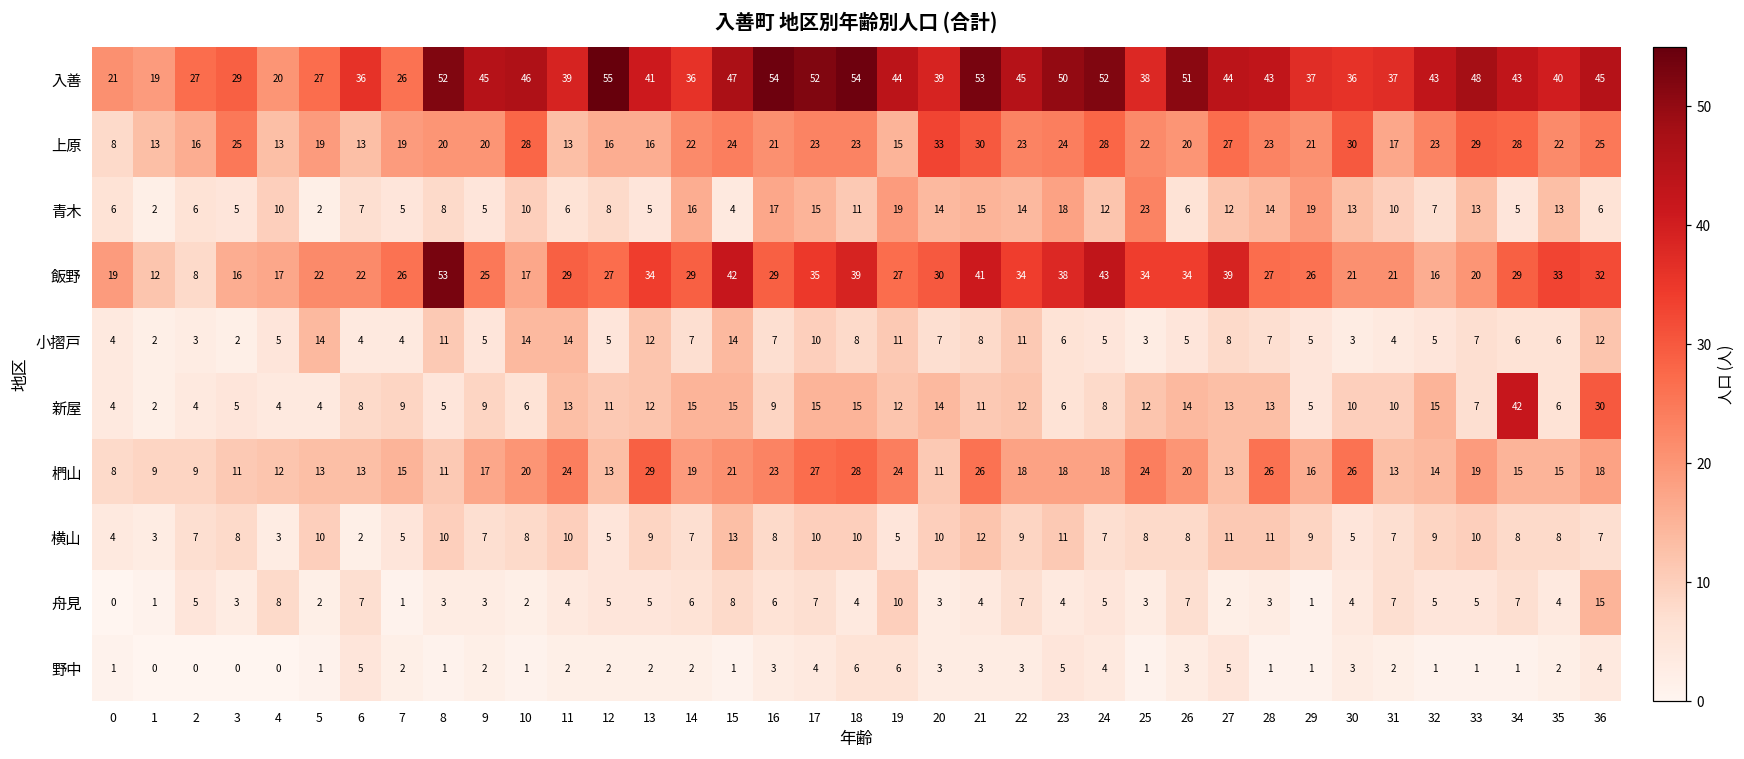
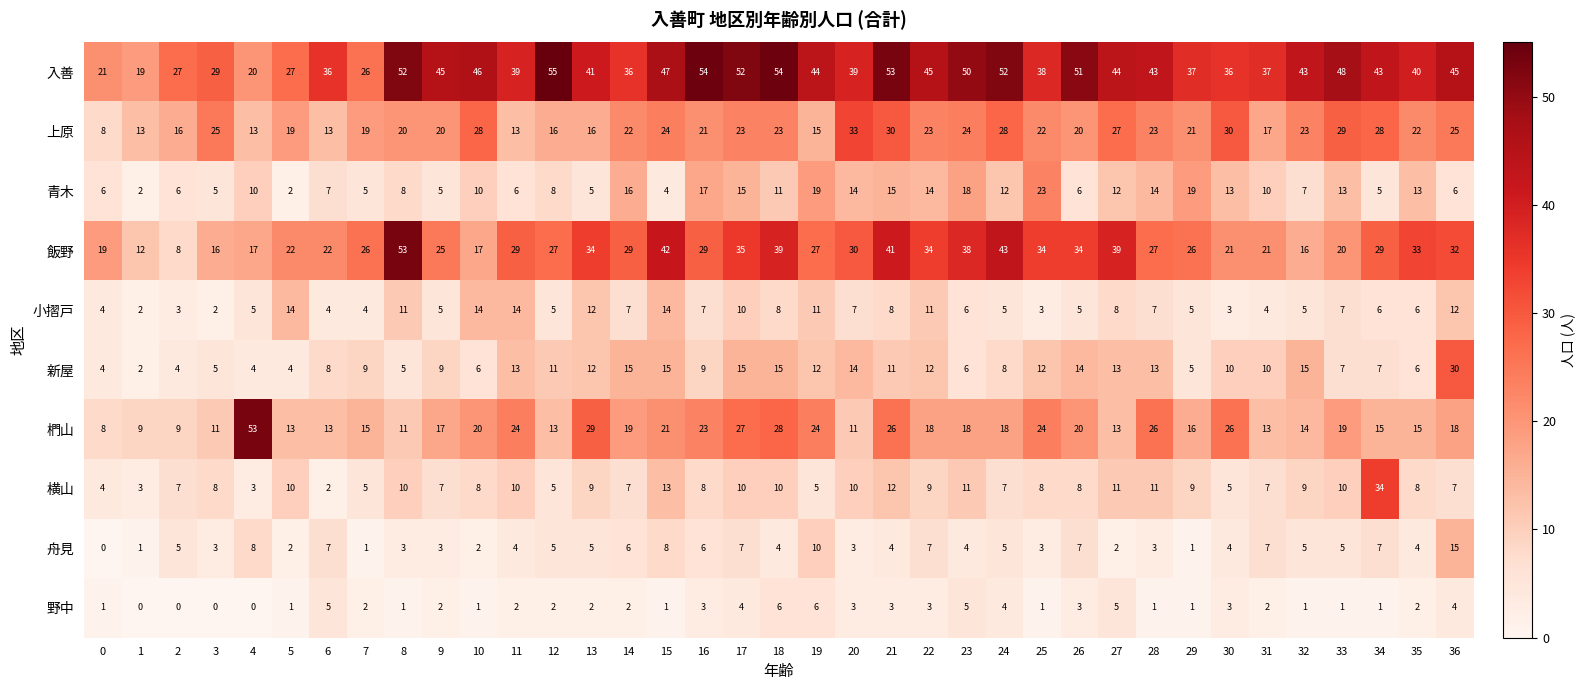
  {
    "新屋": {
      "0": 4,
      "1": 2,
      "2": 4,
      "3": 5,
      "4": 4,
      "5": 4,
      "6": 8,
      "7": 9,
      "8": 5,
      "9": 9,
      "10": 6,
      "11": 13,
      "12": 11,
      "13": 12,
      "14": 15,
      "15": 15,
      "16": 9,
      "17": 15,
      "18": 15,
      "19": 12,
      "20": 14,
      "21": 11,
      "22": 12,
      "23": 6,
      "24": 8,
      "25": 12,
      "26": 14,
      "27": 13,
      "28": 13,
      "29": 5,
      "30": 10,
      "31": 10,
      "32": 15,
      "33": 7,
-     "34": 42,
+     "34": 7,
      "35": 6,
      "36": 30
    },
    "椚山": {
      "0": 8,
      "1": 9,
      "2": 9,
      "3": 11,
-     "4": 12,
+     "4": 53,
      "5": 13,
      "6": 13,
      "7": 15,
      "8": 11,
      "9": 17,
      "10": 20,
      "11": 24,
      "12": 13,
      "13": 29,
      "14": 19,
      "15": 21,
      "16": 23,
      "17": 27,
      "18": 28,
      "19": 24,
      "20": 11,
      "21": 26,
      "22": 18,
      "23": 18,
      "24": 18,
      "25": 24,
      "26": 20,
      "27": 13,
      "28": 26,
      "29": 16,
      "30": 26,
      "31": 13,
      "32": 14,
      "33": 19,
      "34": 15,
      "35": 15,
      "36": 18
    },
    "横山": {
      "0": 4,
      "1": 3,
      "2": 7,
      "3": 8,
      "4": 3,
      "5": 10,
      "6": 2,
      "7": 5,
      "8": 10,
      "9": 7,
      "10": 8,
      "11": 10,
      "12": 5,
      "13": 9,
      "14": 7,
      "15": 13,
      "16": 8,
      "17": 10,
      "18": 10,
      "19": 5,
      "20": 10,
      "21": 12,
      "22": 9,
      "23": 11,
      "24": 7,
      "25": 8,
      "26": 8,
      "27": 11,
      "28": 11,
      "29": 9,
      "30": 5,
      "31": 7,
      "32": 9,
      "33": 10,
-     "34": 8,
+     "34": 34,
      "35": 8,
      "36": 7
    }
  }
